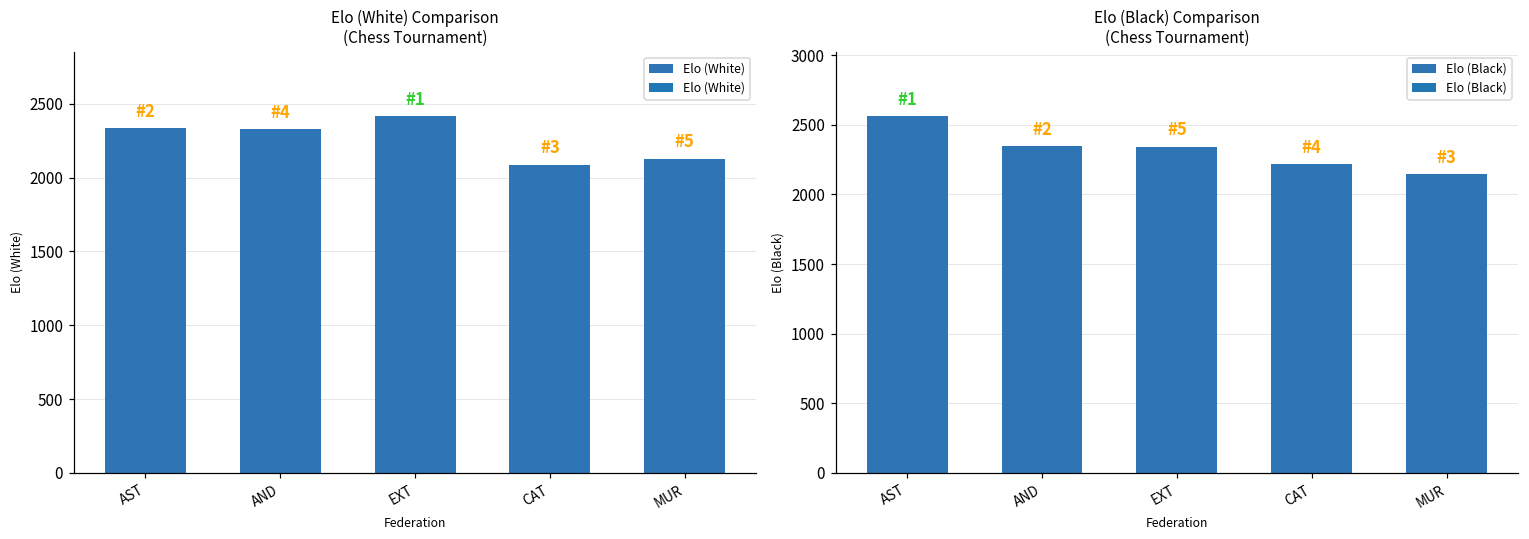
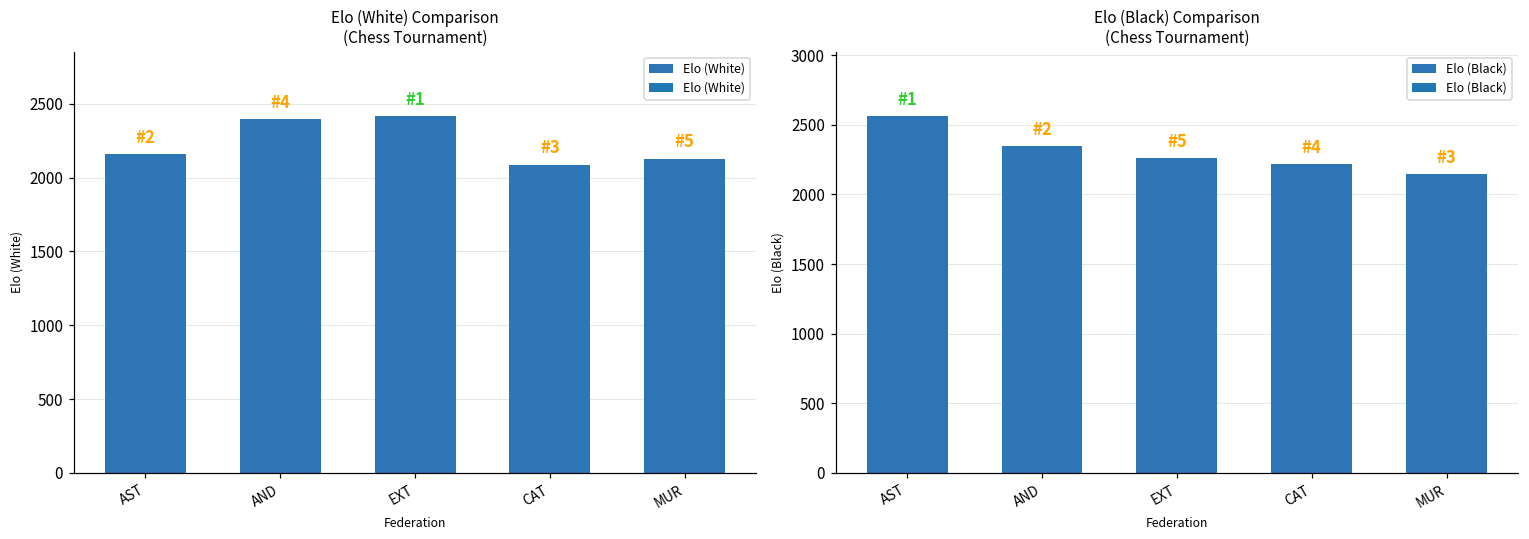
  {
    "Elo (White) Comparison (Chess Tournament)": {
-     "AST": 2340,
-     "AND": 2330
+     "AST": 2160,
+     "AND": 2400
    },
    "Elo (Black) Comparison (Chess Tournament)": {
-     "EXT": 2340
+     "EXT": 2260
    }
  }
